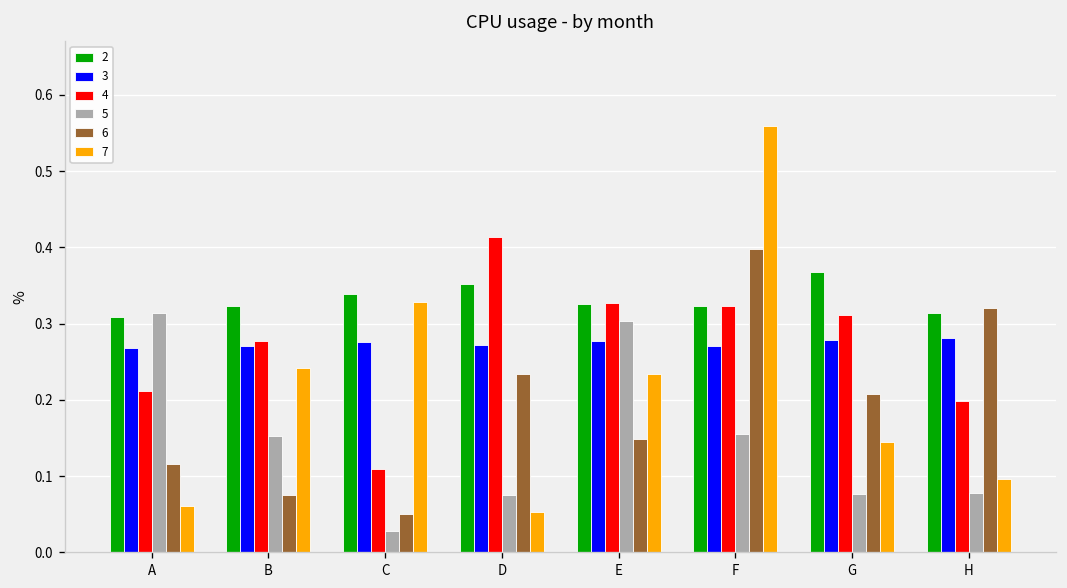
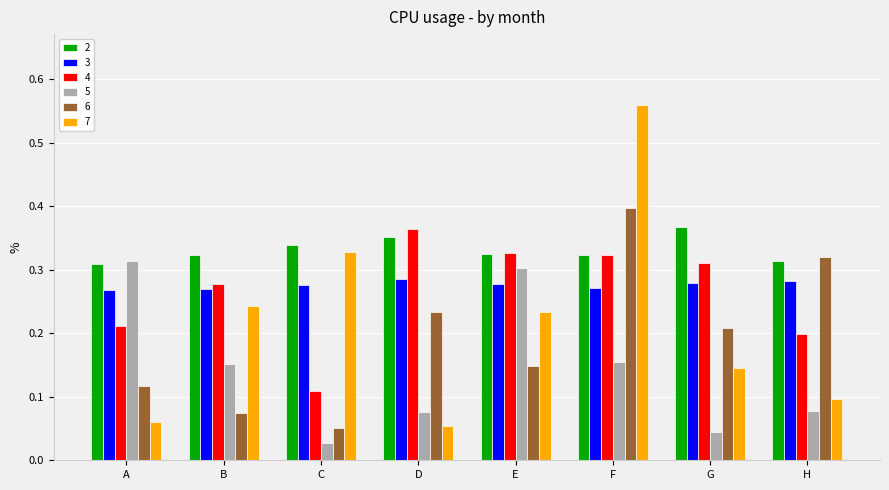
  {
    "2": {
      "A": 0.31,
      "B": 0.32,
      "C": 0.34,
      "D": 0.35,
      "E": 0.33,
      "F": 0.32,
      "G": 0.37,
      "H": 0.31
    },
    "3": {
      "A": 0.27,
      "B": 0.27,
      "C": 0.28,
-     "D": 0.27,
+     "D": 0.29,
      "E": 0.28,
      "F": 0.27,
      "G": 0.28,
      "H": 0.28
    },
    "4": {
      "A": 0.21,
      "B": 0.28,
      "C": 0.11,
-     "D": 0.41,
+     "D": 0.36,
      "E": 0.33,
      "F": 0.32,
      "G": 0.31,
      "H": 0.20
    },
    "5": {
      "A": 0.31,
      "B": 0.15,
      "C": 0.03,
      "D": 0.08,
      "E": 0.30,
      "F": 0.16,
-     "G": 0.08,
+     "G": 0.04,
      "H": 0.08
    },
    "6": {
      "A": 0.12,
      "B": 0.08,
      "C": 0.05,
      "D": 0.23,
      "E": 0.15,
      "F": 0.40,
      "G": 0.21,
      "H": 0.32
    },
    "7": {
      "A": 0.06,
      "B": 0.24,
      "C": 0.33,
      "D": 0.05,
      "E": 0.23,
      "F": 0.56,
      "G": 0.15,
      "H": 0.10
    }
  }
